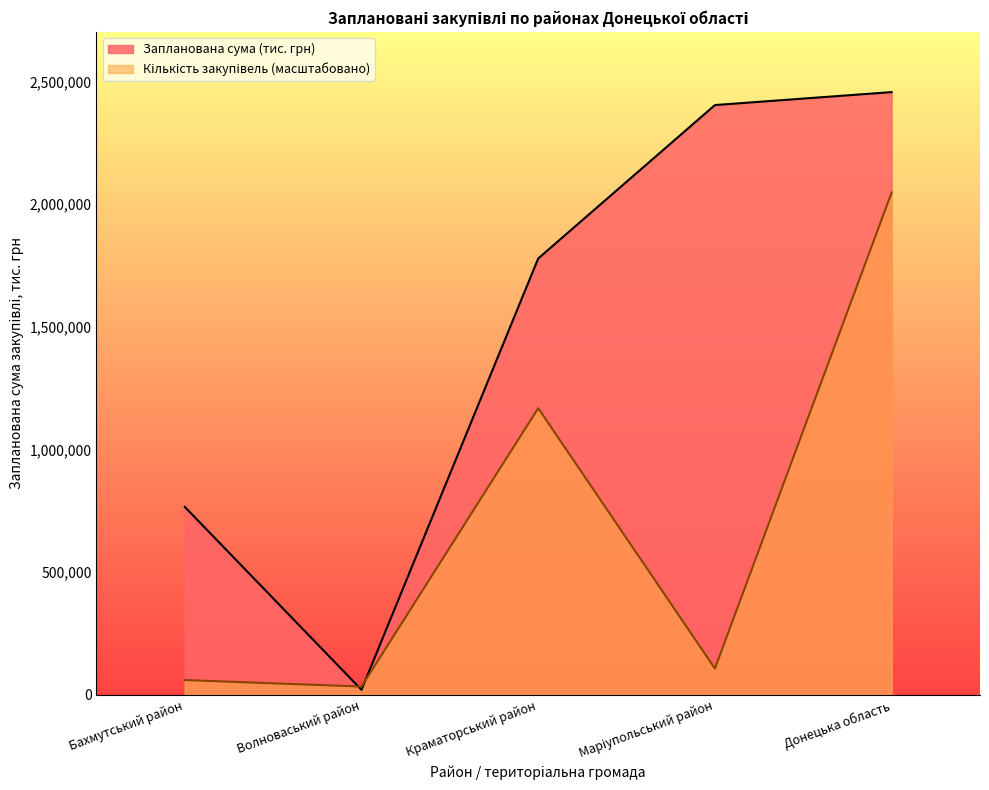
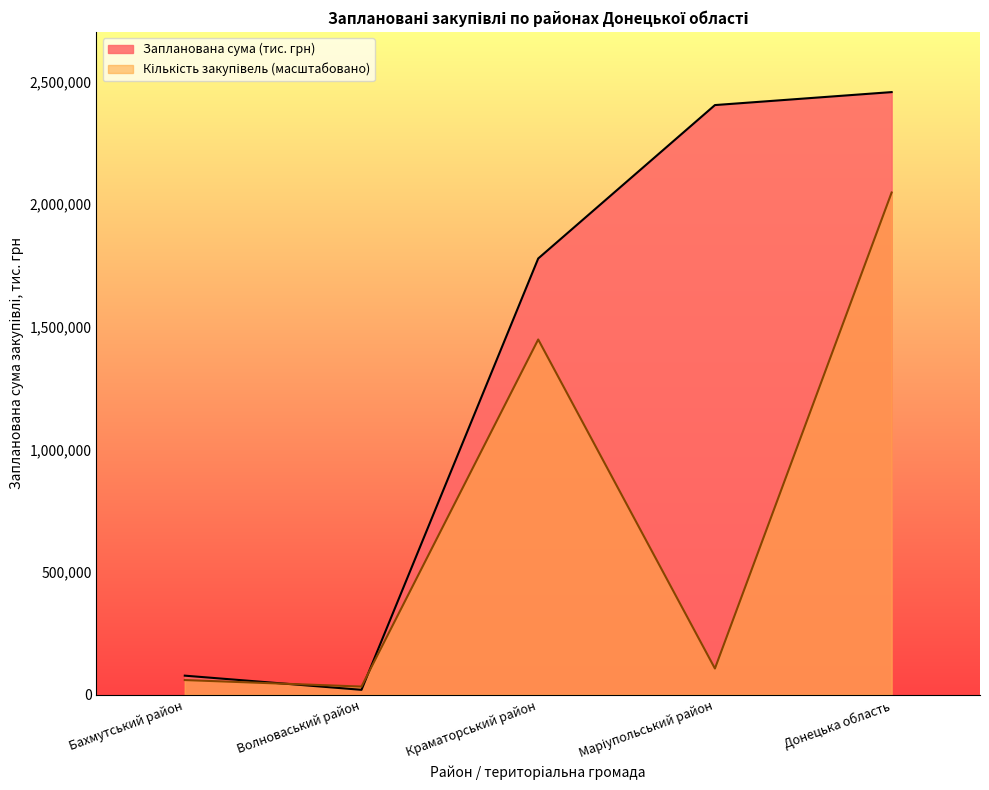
  {
    "Запланована сума (тис. грн)": {
-     "Бахмутський район": "770,000",
+     "Бахмутський район": "80,000",
      "Волноваський район": "20,000",
      "Краматорський район": "1,780,000",
      "Маріупольський район": "2,400,000",
      "Донецька область": "2,460,000"
    },
    "Кількість закупівель (масштабовано)": {
      "Бахмутський район": "60,000",
      "Волноваський район": "30,000",
-     "Краматорський район": "1,170,000",
+     "Краматорський район": "1,450,000",
      "Маріупольський район": "110,000",
      "Донецька область": "2,050,000"
    }
  }
